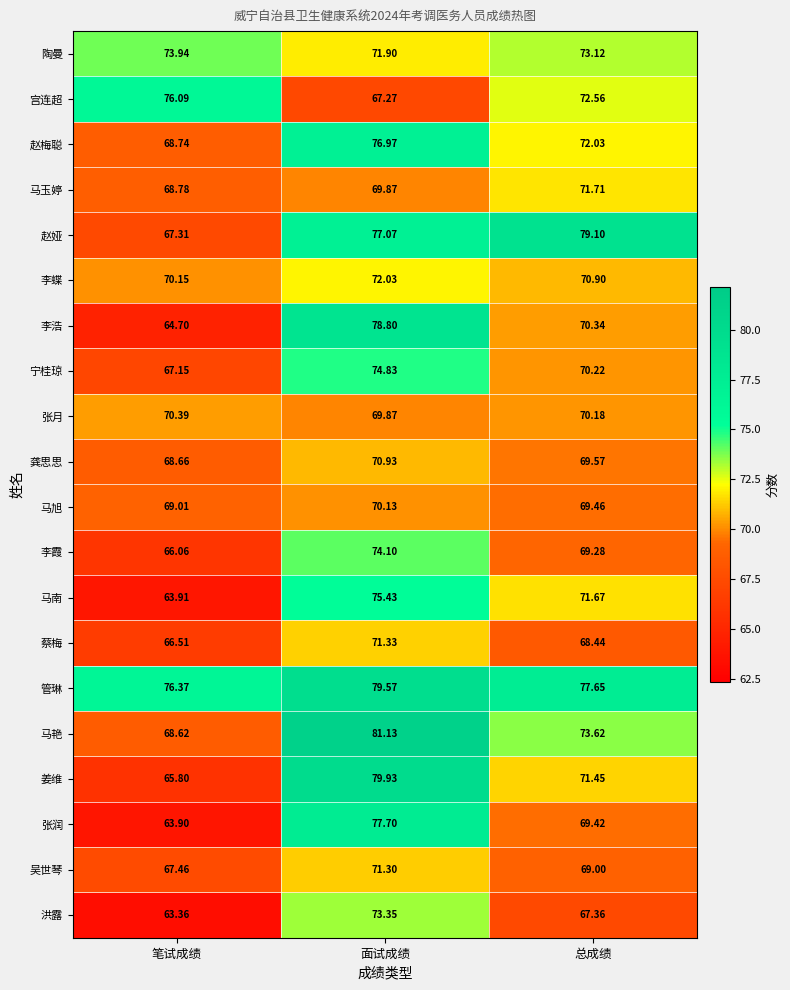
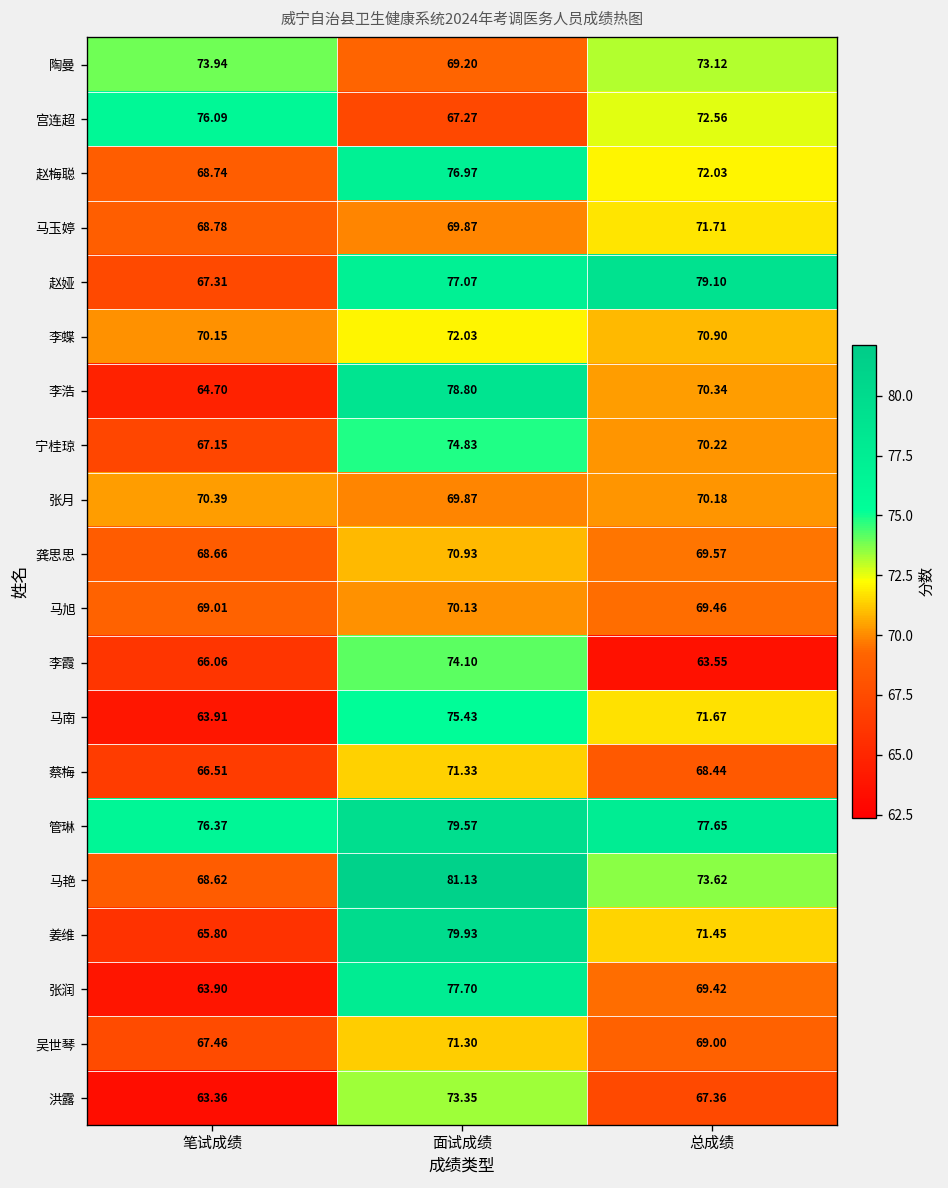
  {
    "陶曼": {
      "笔试成绩": 73.94,
-     "面试成绩": 71.90,
+     "面试成绩": 69.20,
      "总成绩": 73.12
    },
    "宫连超": {
      "笔试成绩": 76.09,
      "面试成绩": 67.27,
      "总成绩": 72.56
    },
    "赵梅聪": {
      "笔试成绩": 68.74,
      "面试成绩": 76.97,
      "总成绩": 72.03
    },
    "马玉婷": {
      "笔试成绩": 68.78,
      "面试成绩": 69.87,
      "总成绩": 71.71
    },
    "赵娅": {
      "笔试成绩": 67.31,
      "面试成绩": 77.07,
      "总成绩": 79.10
    },
    "李蝶": {
      "笔试成绩": 70.15,
      "面试成绩": 72.03,
      "总成绩": 70.90
    },
    "李浩": {
      "笔试成绩": 64.70,
      "面试成绩": 78.80,
      "总成绩": 70.34
    },
    "宁桂琼": {
      "笔试成绩": 67.15,
      "面试成绩": 74.83,
      "总成绩": 70.22
    },
    "张月": {
      "笔试成绩": 70.39,
      "面试成绩": 69.87,
      "总成绩": 70.18
    },
    "龚思思": {
      "笔试成绩": 68.66,
      "面试成绩": 70.93,
      "总成绩": 69.57
    },
    "马旭": {
      "笔试成绩": 69.01,
      "面试成绩": 70.13,
      "总成绩": 69.46
    },
    "李霞": {
      "笔试成绩": 66.06,
      "面试成绩": 74.10,
-     "总成绩": 69.28
+     "总成绩": 63.55
    },
    "马南": {
      "笔试成绩": 63.91,
      "面试成绩": 75.43,
      "总成绩": 71.67
    },
    "蔡梅": {
      "笔试成绩": 66.51,
      "面试成绩": 71.33,
      "总成绩": 68.44
    },
    "管琳": {
      "笔试成绩": 76.37,
      "面试成绩": 79.57,
      "总成绩": 77.65
    },
    "马艳": {
      "笔试成绩": 68.62,
      "面试成绩": 81.13,
      "总成绩": 73.62
    },
    "姜维": {
      "笔试成绩": 65.80,
      "面试成绩": 79.93,
      "总成绩": 71.45
    },
    "张润": {
      "笔试成绩": 63.90,
      "面试成绩": 77.70,
      "总成绩": 69.42
    },
    "吴世琴": {
      "笔试成绩": 67.46,
      "面试成绩": 71.30,
      "总成绩": 69.00
    },
    "洪露": {
      "笔试成绩": 63.36,
      "面试成绩": 73.35,
      "总成绩": 67.36
    }
  }
